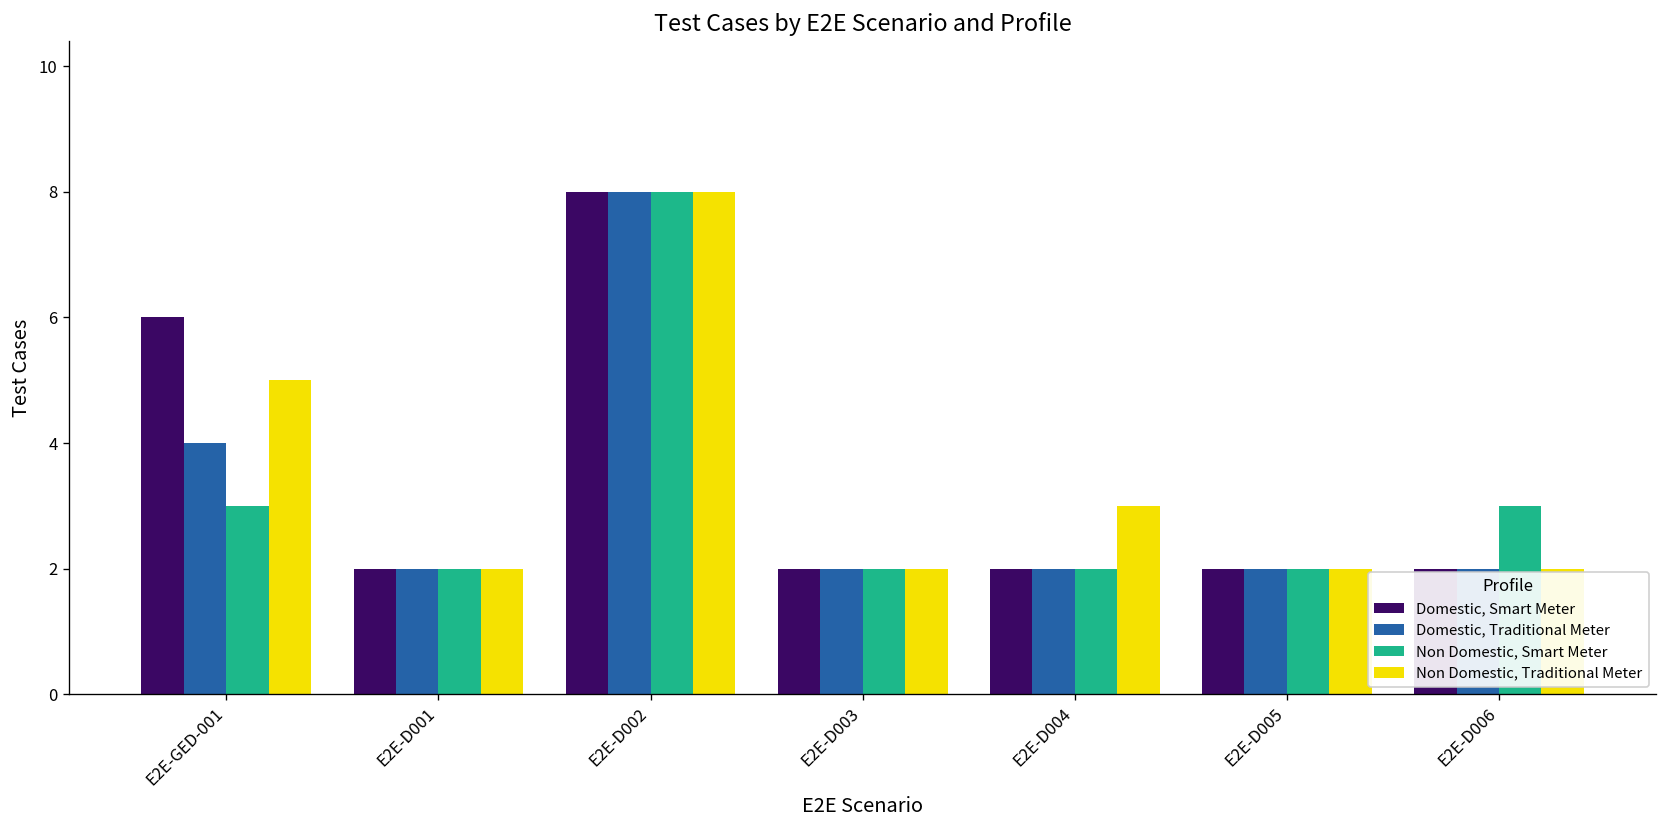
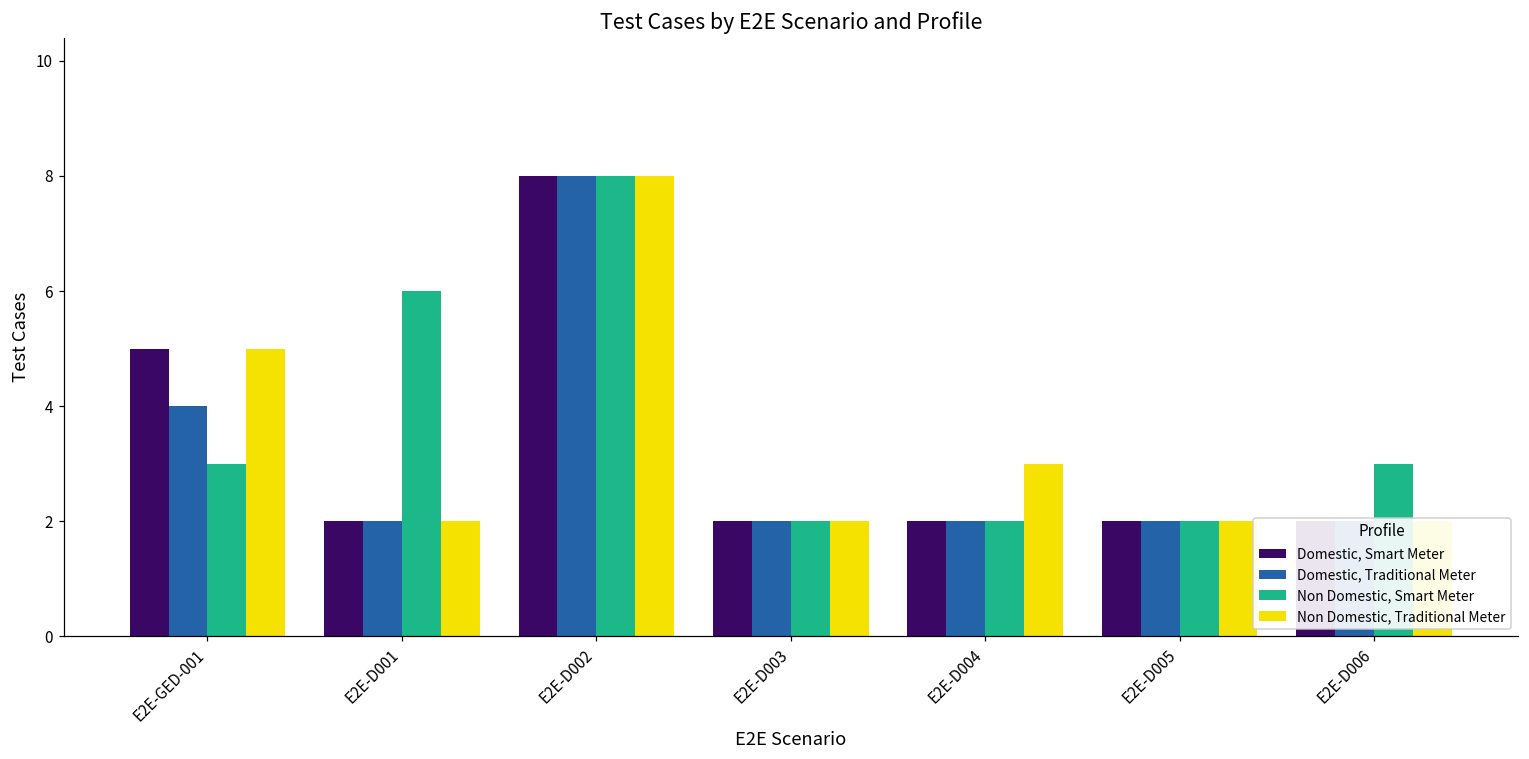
  {
    "Domestic, Smart Meter": {
-     "E2E-GED-001": 6,
+     "E2E-GED-001": 5,
      "E2E-D001": 2,
      "E2E-D002": 8,
      "E2E-D003": 2,
      "E2E-D004": 2,
      "E2E-D005": 2
    },
    "Domestic, Traditional Meter": {
      "E2E-GED-001": 4,
      "E2E-D001": 2,
      "E2E-D002": 8,
      "E2E-D003": 2,
      "E2E-D004": 2,
      "E2E-D005": 2
    },
    "Non Domestic, Smart Meter": {
      "E2E-GED-001": 3,
-     "E2E-D001": 2,
+     "E2E-D001": 6,
      "E2E-D002": 8,
      "E2E-D003": 2,
      "E2E-D004": 2,
      "E2E-D005": 2,
      "E2E-D006": 3
    },
    "Non Domestic, Traditional Meter": {
      "E2E-GED-001": 5,
      "E2E-D001": 2,
      "E2E-D002": 8,
      "E2E-D003": 2,
      "E2E-D004": 3,
      "E2E-D005": 2
    }
  }
